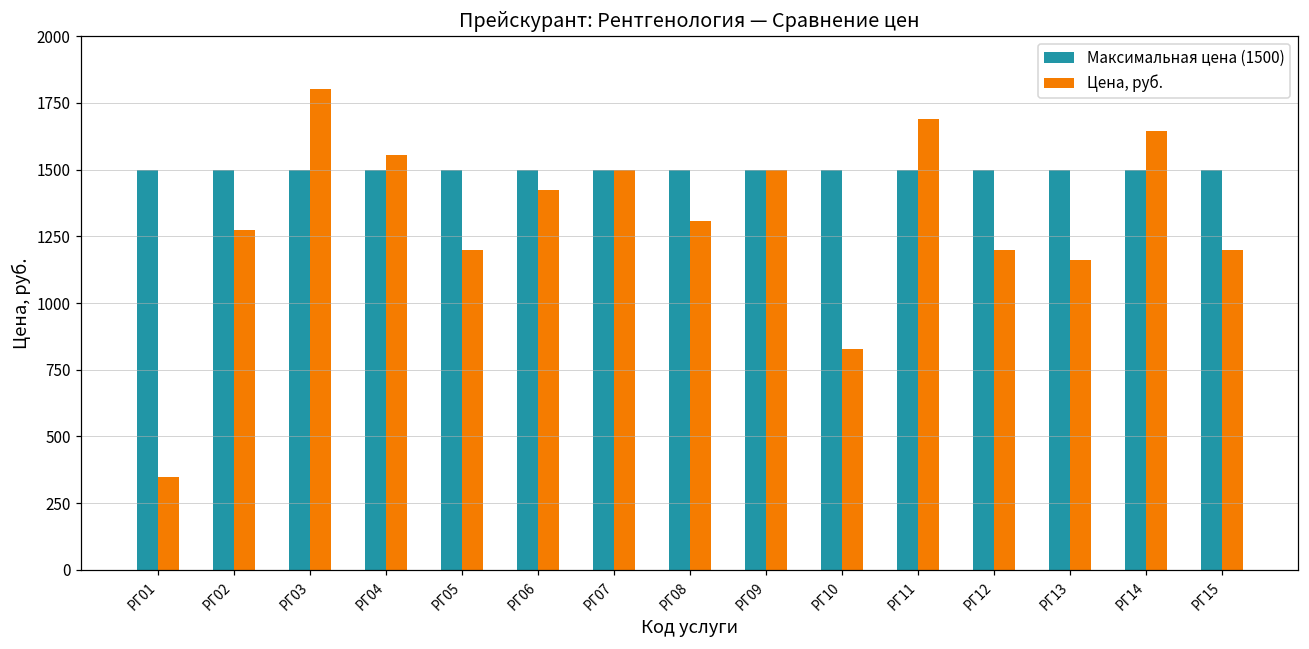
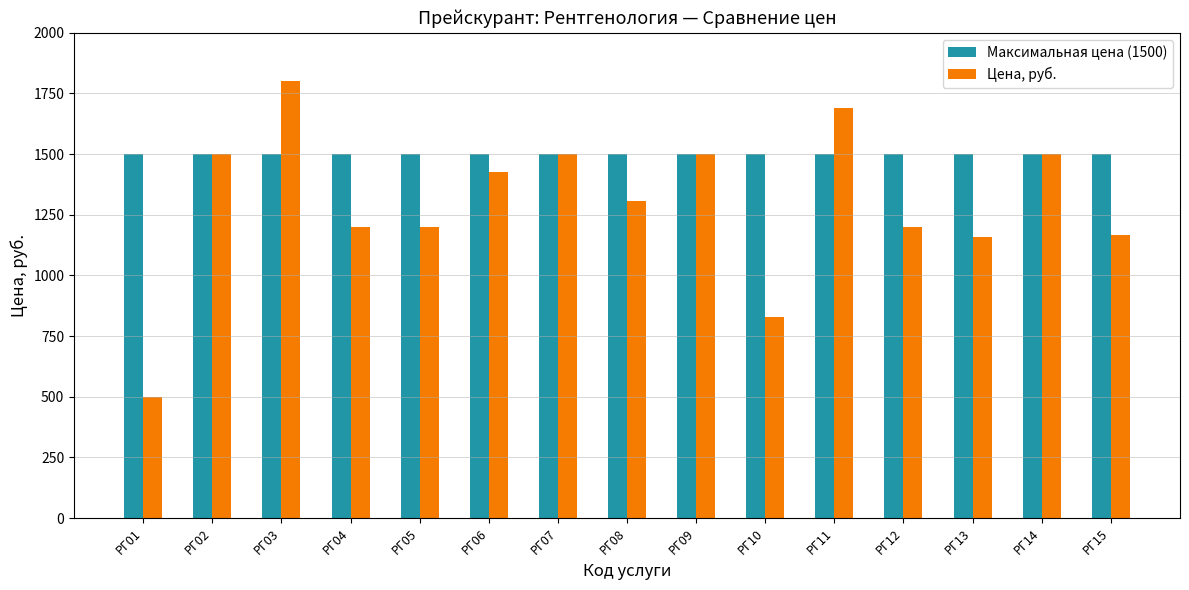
  {
    "Максимальная цена (1500)": {
      "РГ01": 1500,
      "РГ02": 1500,
      "РГ03": 1500,
      "РГ04": 1500,
      "РГ05": 1500,
      "РГ06": 1500,
      "РГ07": 1500,
      "РГ08": 1500,
      "РГ09": 1500,
      "РГ10": 1500,
      "РГ11": 1500,
      "РГ12": 1500,
      "РГ13": 1500,
      "РГ14": 1500,
      "РГ15": 1500
    },
    "Цена, руб.": {
-     "РГ01": 350,
-     "РГ02": 1270,
+     "РГ01": 500,
+     "РГ02": 1500,
      "РГ03": 1800,
-     "РГ04": 1550,
+     "РГ04": 1200,
      "РГ05": 1200,
      "РГ06": 1430,
      "РГ07": 1500,
      "РГ08": 1310,
      "РГ09": 1500,
      "РГ10": 830,
      "РГ11": 1690,
      "РГ12": 1200,
      "РГ13": 1160,
-     "РГ14": 1640,
-     "РГ15": 1200
+     "РГ14": 1500,
+     "РГ15": 1170
    }
  }
